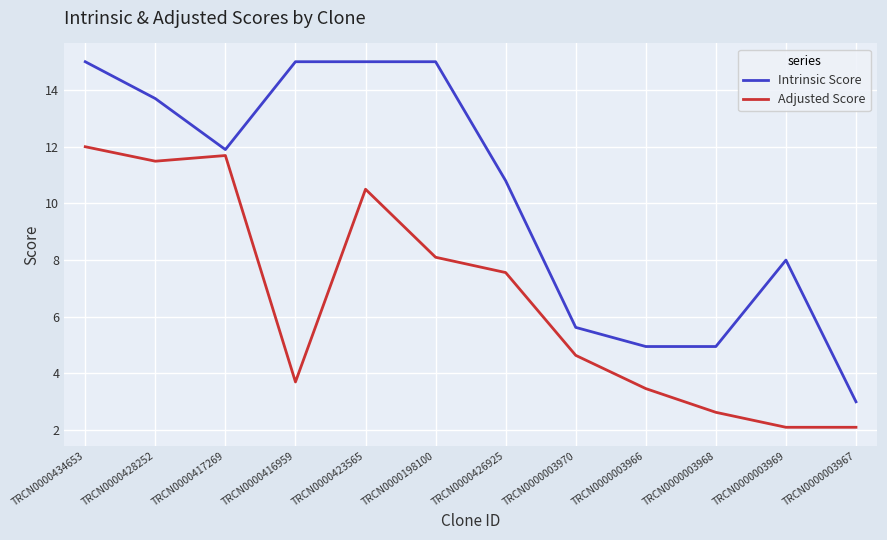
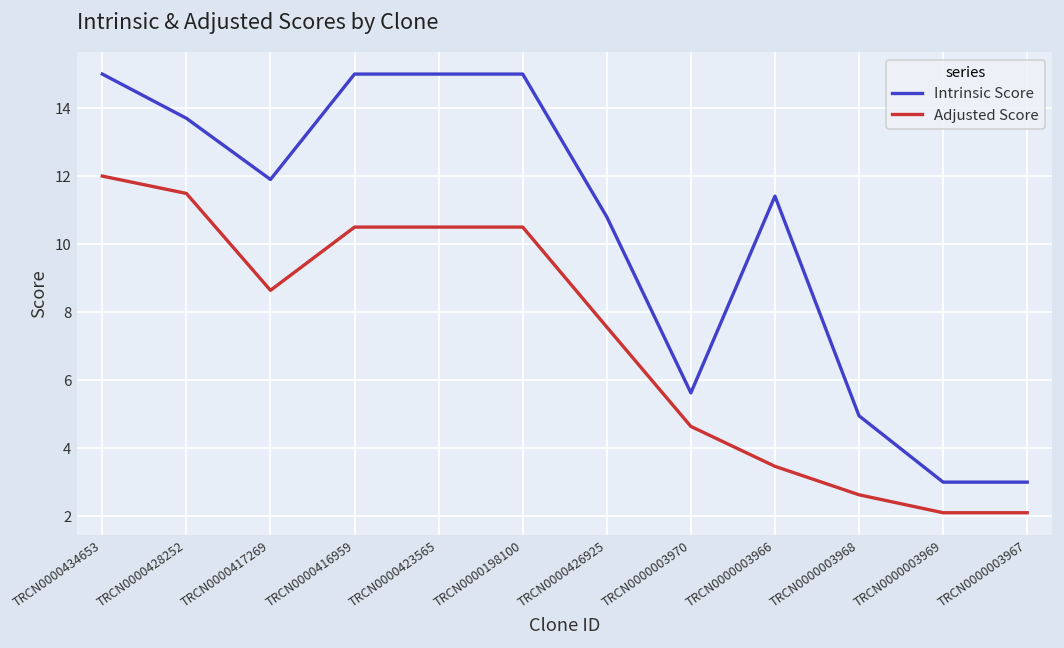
  {
    "Intrinsic Score": {
      "TRCN0000434653": 15.0,
      "TRCN0000428252": 13.7,
      "TRCN0000417269": 11.9,
      "TRCN0000416959": 15.0,
      "TRCN0000423565": 15.0,
      "TRCN0000198100": 15.0,
      "TRCN0000426925": 10.8,
      "TRCN0000003970": 5.6,
-     "TRCN0000003966": 5.0,
+     "TRCN0000003966": 11.4,
      "TRCN0000003968": 5.0,
-     "TRCN0000003969": 8,
+     "TRCN0000003969": 3,
      "TRCN0000003967": 3.0
    },
    "Adjusted Score": {
      "TRCN0000434653": 12.0,
      "TRCN0000428252": 11.5,
-     "TRCN0000417269": 11.7,
-     "TRCN0000416959": 3.7,
+     "TRCN0000417269": 8.6,
+     "TRCN0000416959": 10.5,
      "TRCN0000423565": 10.5,
-     "TRCN0000198100": 8.1,
+     "TRCN0000198100": 10.5,
      "TRCN0000426925": 7.6,
      "TRCN0000003970": 4.6,
      "TRCN0000003966": 3.5,
      "TRCN0000003968": 2.6,
      "TRCN0000003969": 2.1,
      "TRCN0000003967": 2.1
    }
  }
